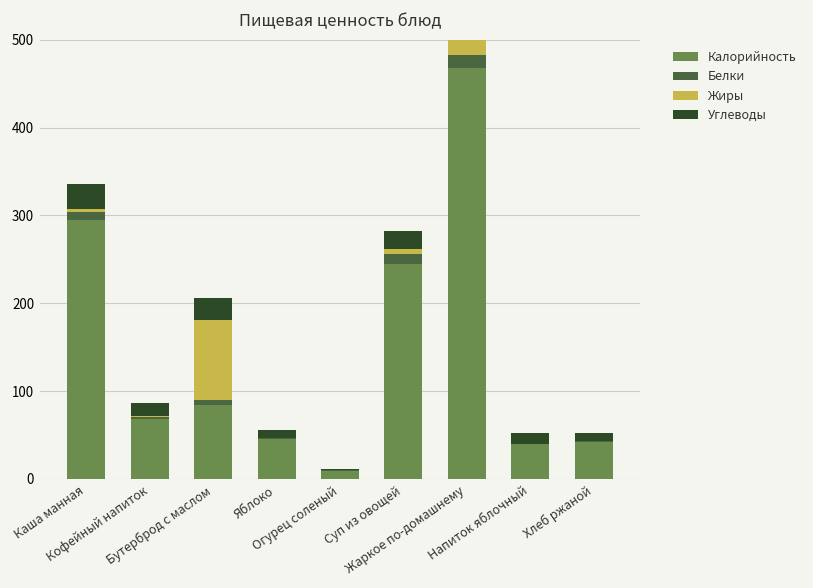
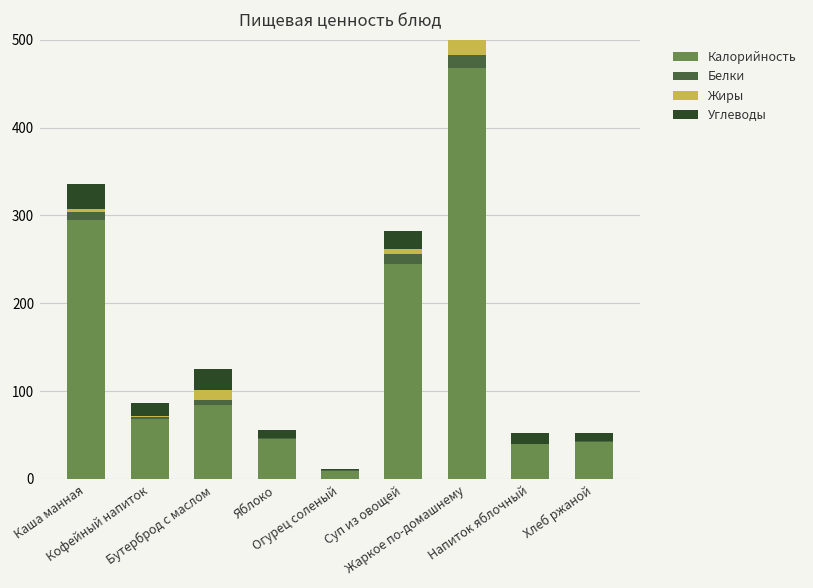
  {
    "Жиры": {
      "Каша манная": 0,
-     "Бутерброд с маслом": 90,
+     "Бутерброд с маслом": 10,
      "Суп из овощей": 10
    }
  }
